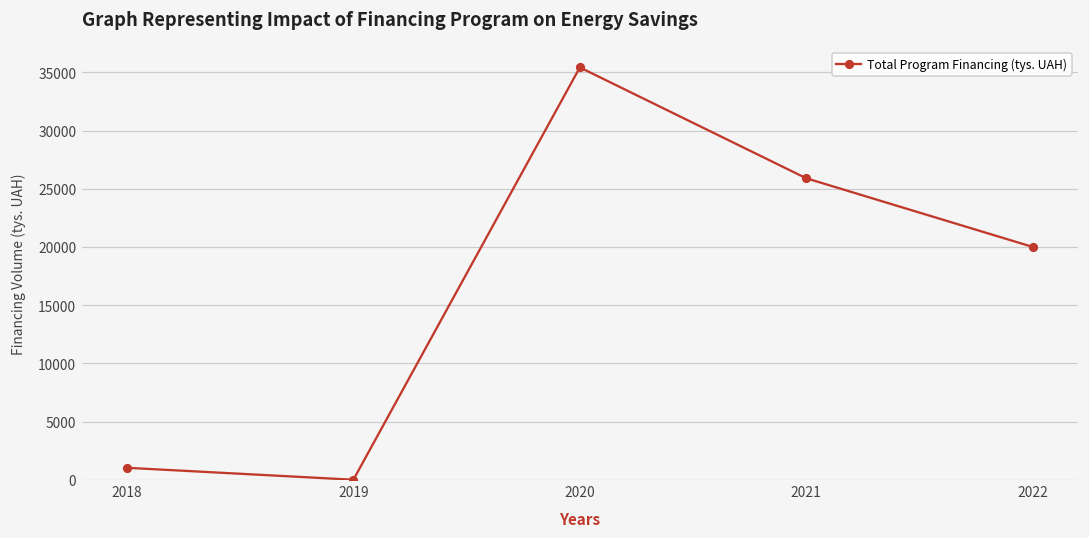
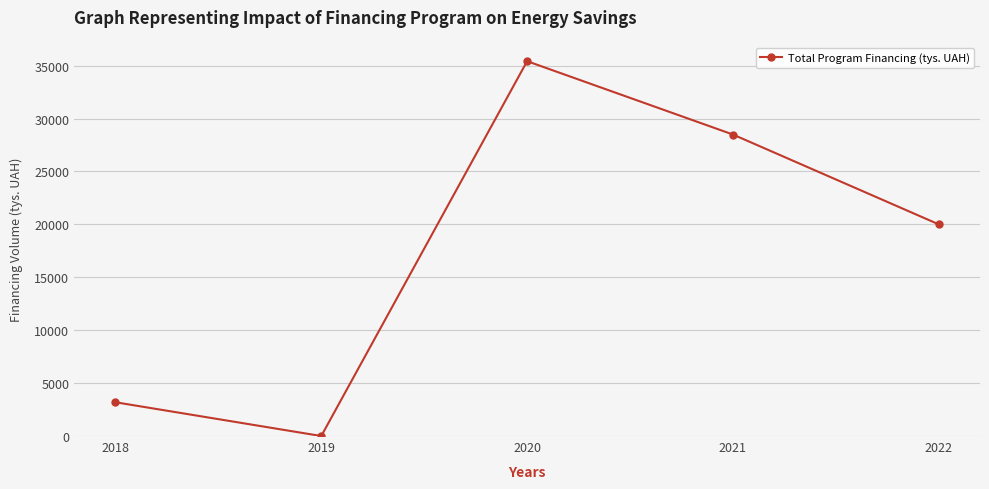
  {
-   "2018": 1000,
+   "2018": 3200,
    "2019": 0,
    "2020": 35400,
-   "2021": 25900,
+   "2021": 28500,
    "2022": 20000
  }
